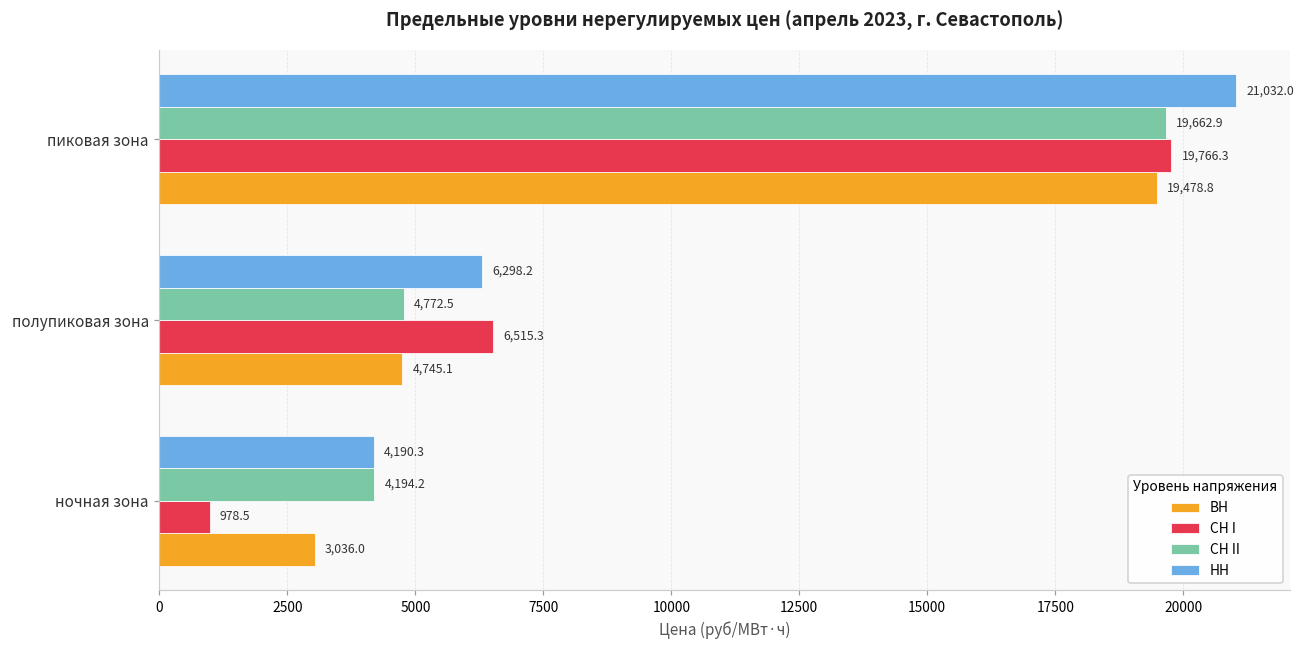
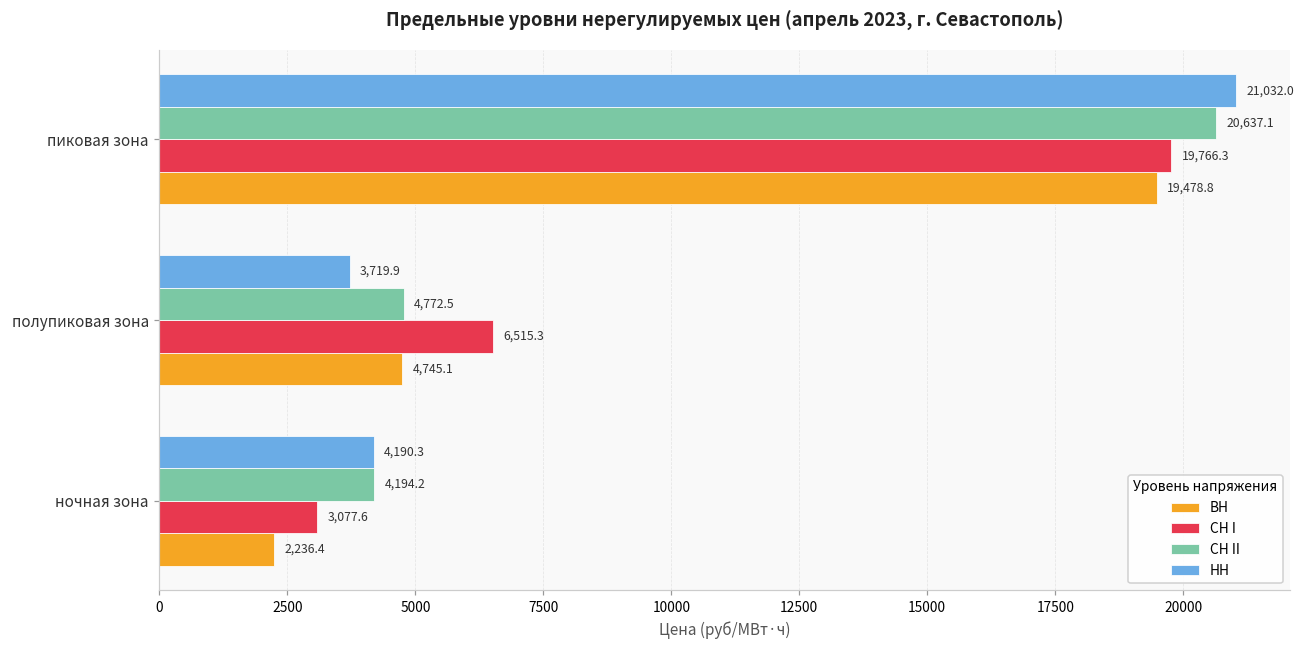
  {
    "ВН": {
      "пиковая зона": "19,478.8",
      "полупиковая зона": "4,745.1",
-     "ночная зона": "3,036.0"
+     "ночная зона": "2,236.4"
    },
    "СН I": {
      "пиковая зона": "19,766.3",
      "полупиковая зона": "6,515.3",
-     "ночная зона": "978.5"
+     "ночная зона": "3,077.6"
    },
    "СН II": {
-     "пиковая зона": "19,662.9",
+     "пиковая зона": "20,637.1",
      "полупиковая зона": "4,772.5",
      "ночная зона": "4,194.2"
    },
    "НН": {
      "пиковая зона": "21,032.0",
-     "полупиковая зона": "6,298.2",
+     "полупиковая зона": "3,719.9",
      "ночная зона": "4,190.3"
    }
  }
